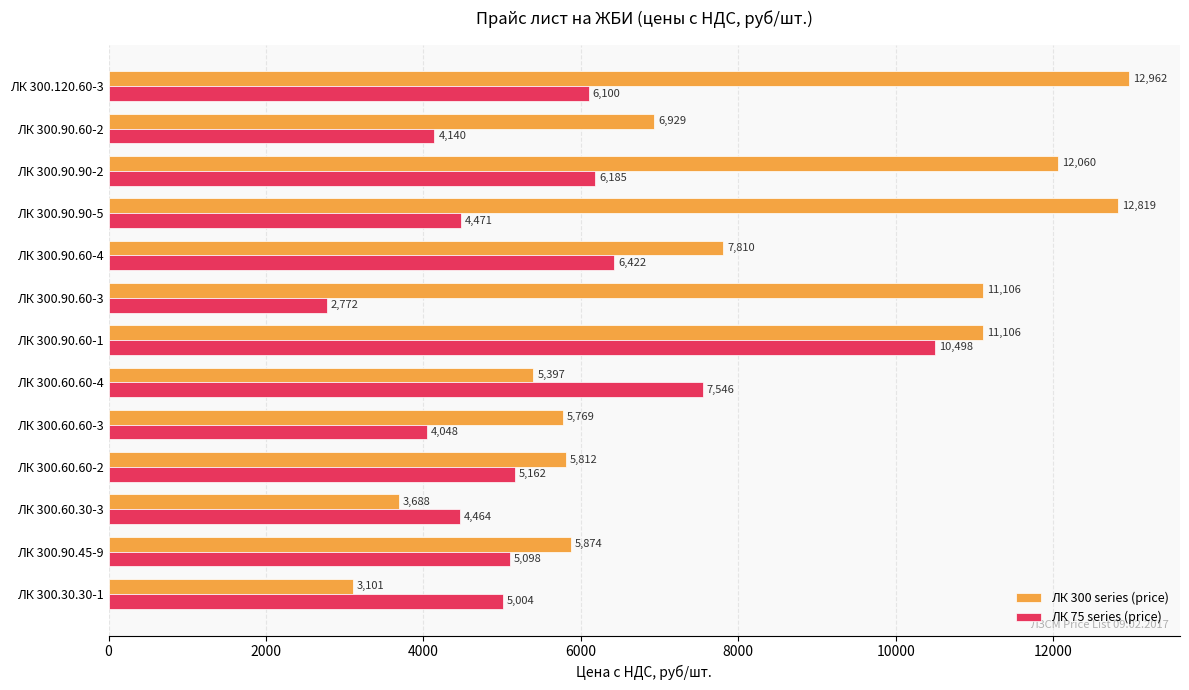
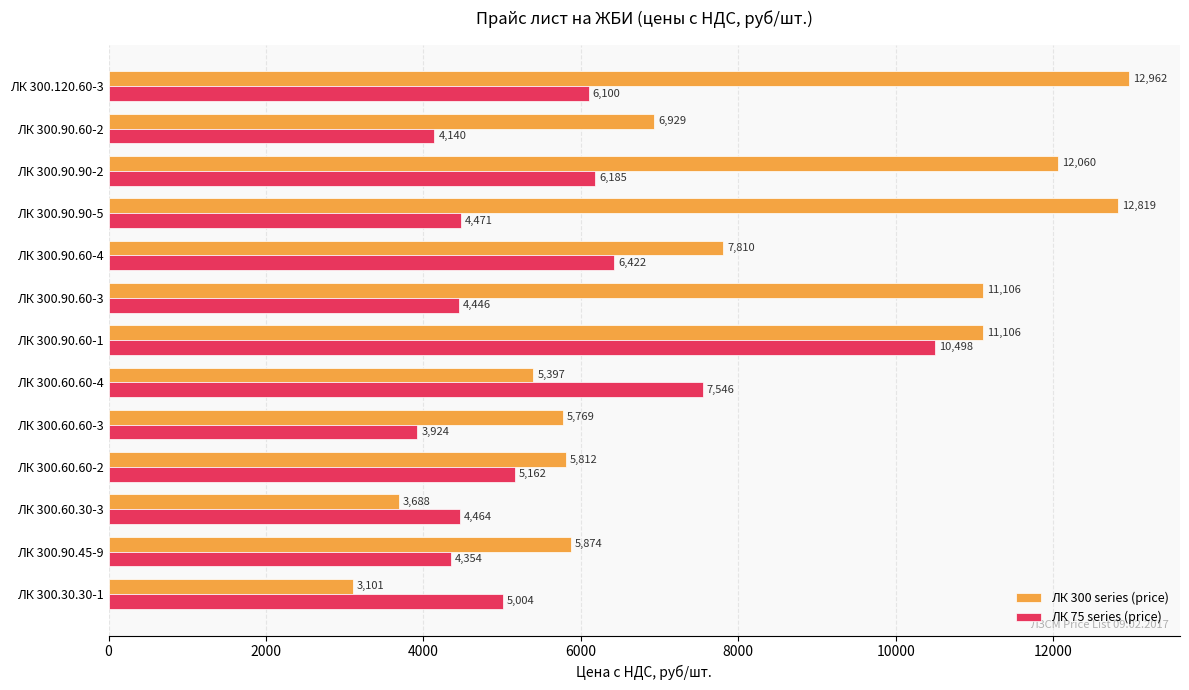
  {
    "ЛК 300 series (price)": {
      "ЛК 300.120.60-3": "12,962",
      "ЛК 300.90.60-2": "6,929",
      "ЛК 300.90.90-2": "12,060",
      "ЛК 300.90.90-5": "12,819",
      "ЛК 300.90.60-4": "7,810",
      "ЛК 300.90.60-3": "11,106",
      "ЛК 300.90.60-1": "11,106",
      "ЛК 300.60.60-4": "5,397",
      "ЛК 300.60.60-3": "5,769",
      "ЛК 300.60.60-2": "5,812",
      "ЛК 300.60.30-3": "3,688",
      "ЛК 300.90.45-9": "5,874",
      "ЛК 300.30.30-1": "3,101"
    },
    "ЛК 75 series (price)": {
      "ЛК 300.120.60-3": "6,100",
      "ЛК 300.90.60-2": "4,140",
      "ЛК 300.90.90-2": "6,185",
      "ЛК 300.90.90-5": "4,471",
      "ЛК 300.90.60-4": "6,422",
-     "ЛК 300.90.60-3": "2,772",
+     "ЛК 300.90.60-3": "4,446",
      "ЛК 300.90.60-1": "10,498",
      "ЛК 300.60.60-4": "7,546",
-     "ЛК 300.60.60-3": "4,048",
+     "ЛК 300.60.60-3": "3,924",
      "ЛК 300.60.60-2": "5,162",
      "ЛК 300.60.30-3": "4,464",
-     "ЛК 300.90.45-9": "5,098",
+     "ЛК 300.90.45-9": "4,354",
      "ЛК 300.30.30-1": "5,004"
    }
  }
